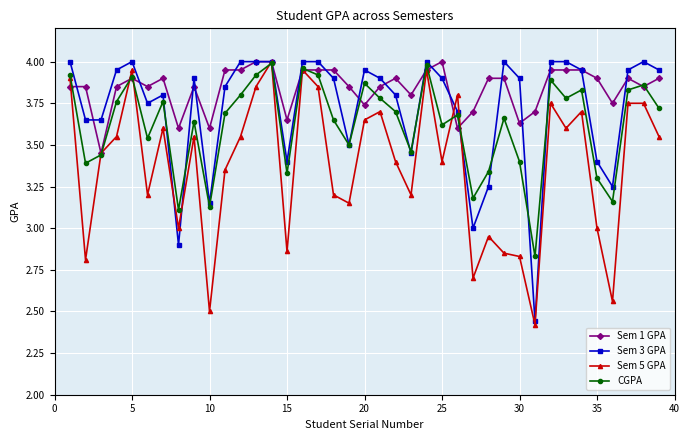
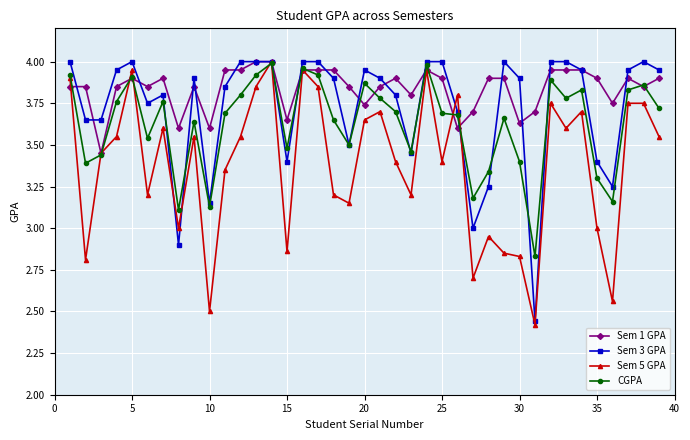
  {
    "Sem 1 GPA": {
      "10": 3.6,
      "15": 3.65,
      "20": 3.74,
-     "25": 4.0,
+     "25": 3.9,
      "30": 3.63,
      "35": 3.9
    },
    "Sem 3 GPA": {
      "5": 4.0,
      "10": 3.15,
      "15": 3.4,
      "20": 3.95,
-     "25": 3.9,
+     "25": 4.0,
      "30": 3.9,
      "35": 3.4
    },
    "Sem 5 GPA": {
      "5": 3.95,
      "10": 2.50,
      "15": 2.86,
      "20": 3.65,
      "25": 3.40,
      "30": 2.83,
      "35": 3.00
    },
    "CGPA": {
      "10": 3.13,
-     "15": 3.33,
+     "15": 3.48,
      "20": 3.87,
-     "25": 3.62,
+     "25": 3.69,
      "30": 3.40,
      "35": 3.30
    }
  }
